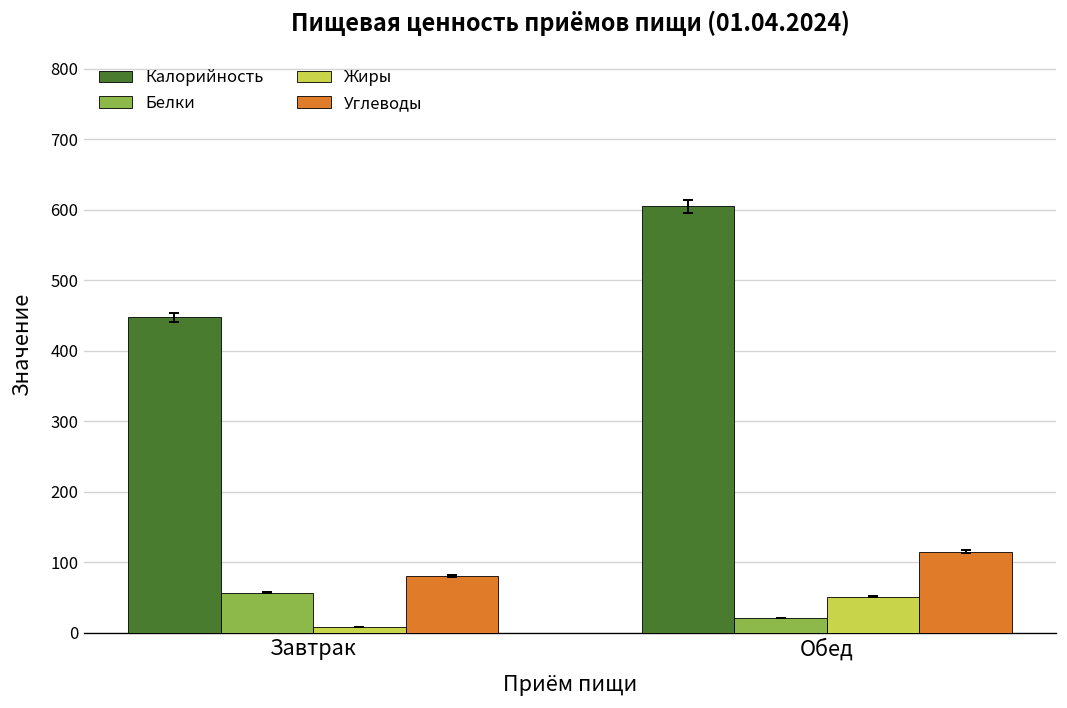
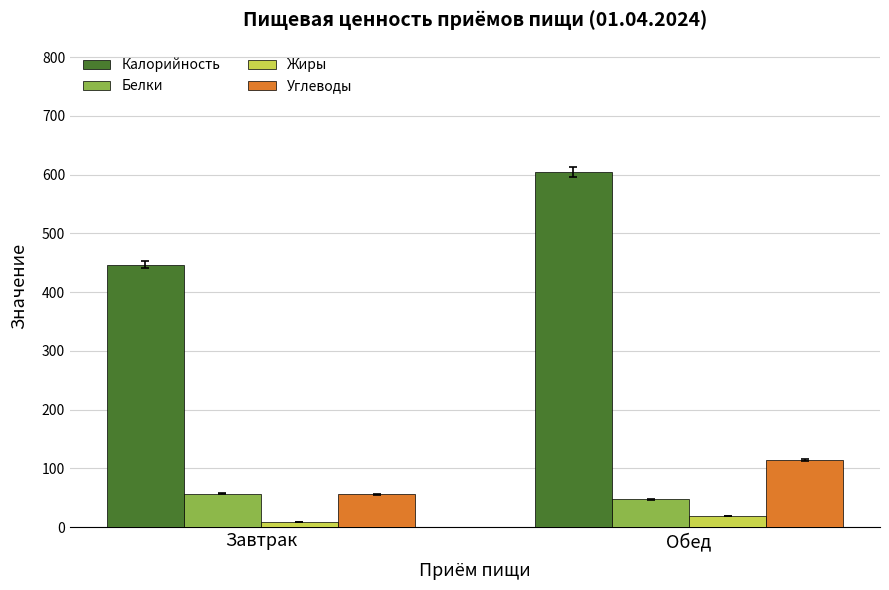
  {
    "Калорийность": {
      "Завтрак": 450,
      "Обед": 600
    },
    "Белки": {
      "Завтрак": 60,
-     "Обед": 20
+     "Обед": 50
    },
    "Жиры": {
      "Завтрак": 10,
-     "Обед": 50
+     "Обед": 20
    },
    "Углеводы": {
-     "Завтрак": 80,
+     "Завтрак": 60,
      "Обед": 110
    }
  }
